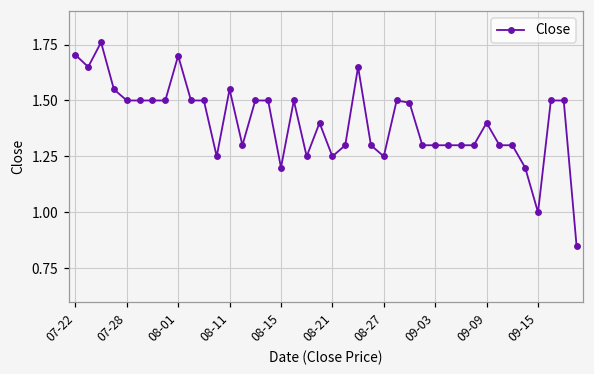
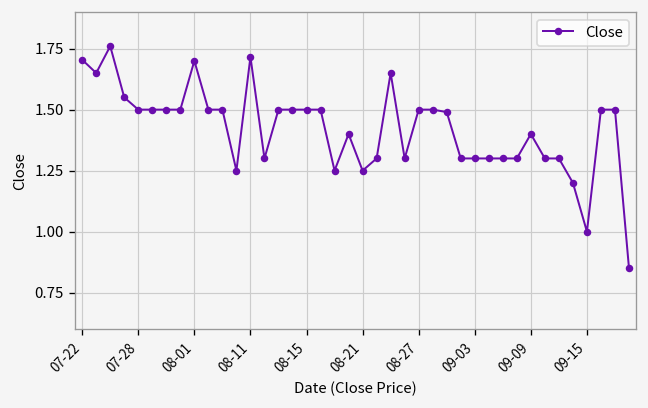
  {
    "07-22": 1.70,
    "07-28": 1.50,
    "08-01": 1.70,
-   "08-11": 1.55,
-   "08-15": 1.2,
+   "08-11": 1.72,
+   "08-15": 1.5,
    "08-21": 1.25,
-   "08-27": 1.25,
+   "08-27": 1.50,
    "09-03": 1.30,
    "09-09": 1.40,
    "09-15": 1.00
  }
